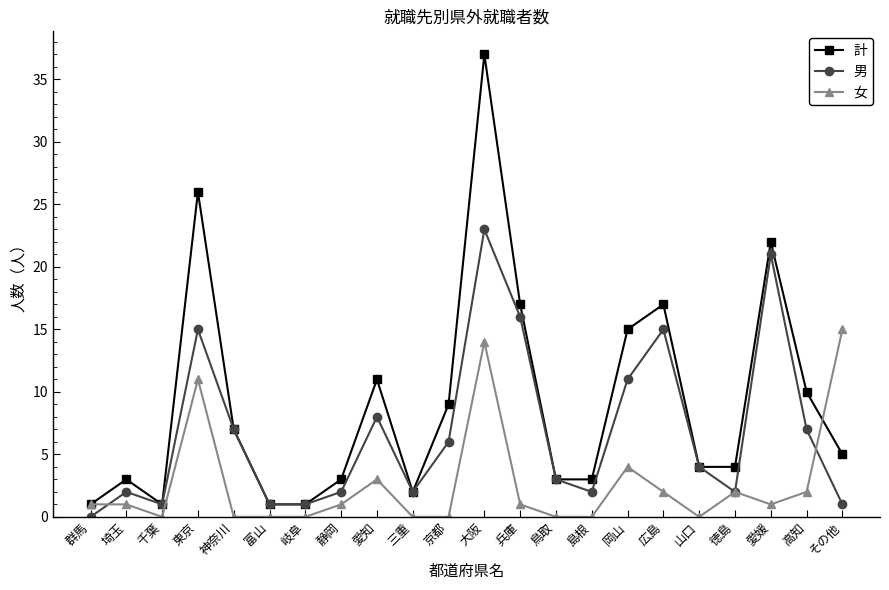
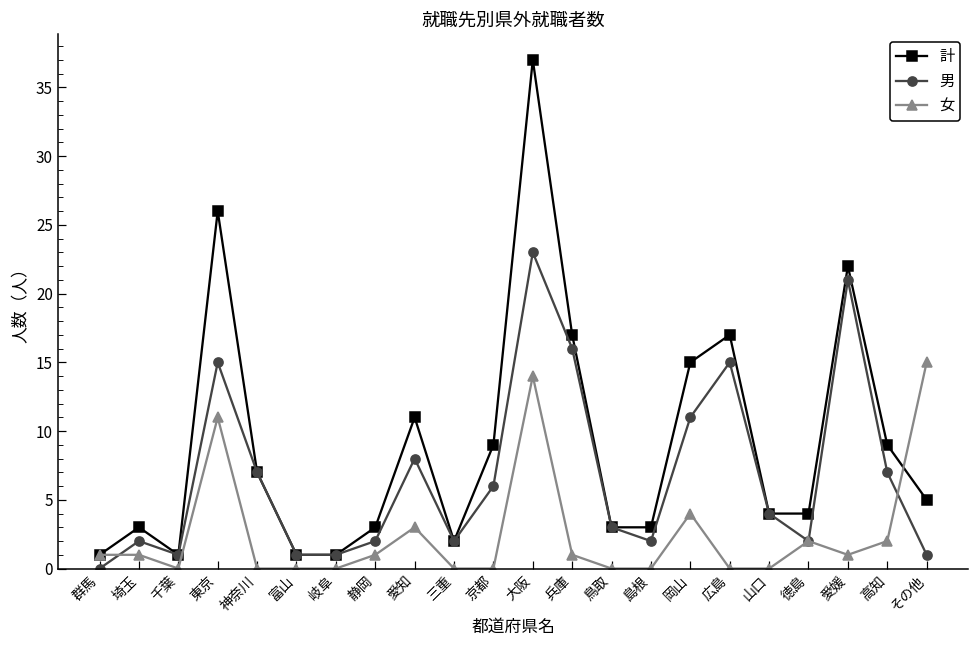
  {
    "計": {
      "埼玉": 3,
      "東京": 26,
      "静岡": 3,
      "愛知": 11,
      "京都": 9,
      "大阪": 37,
      "兵庫": 17,
      "島根": 3,
      "岡山": 15,
      "広島": 17,
      "徳島": 4,
      "愛媛": 22,
-     "高知": 10,
+     "高知": 9,
      "その他": 5
    },
    "男": {
      "群馬": 0,
      "埼玉": 2,
      "東京": 15,
      "静岡": 2,
      "愛知": 8,
      "京都": 6,
      "大阪": 23,
      "兵庫": 16,
      "島根": 2,
      "岡山": 11,
      "広島": 15,
      "愛媛": 21,
      "高知": 7,
      "その他": 1
    },
    "女": {
      "埼玉": 1,
      "千葉": 0,
      "東京": 11,
      "神奈川": 0,
      "富山": 0,
      "岐阜": 0,
      "静岡": 1,
      "愛知": 3,
      "三重": 0,
      "京都": 0,
      "大阪": 14,
      "兵庫": 1,
      "鳥取": 0,
      "島根": 0,
      "岡山": 4,
-     "広島": 2,
+     "広島": 0,
      "山口": 0,
      "愛媛": 1,
      "高知": 2,
      "その他": 15
    }
  }
